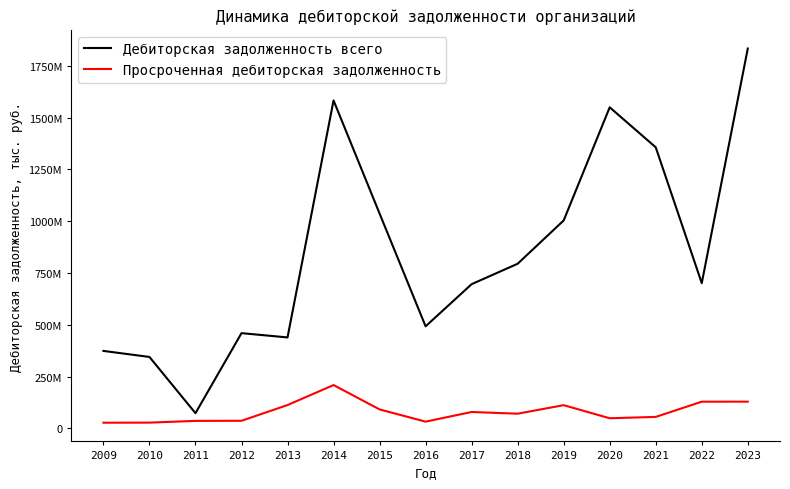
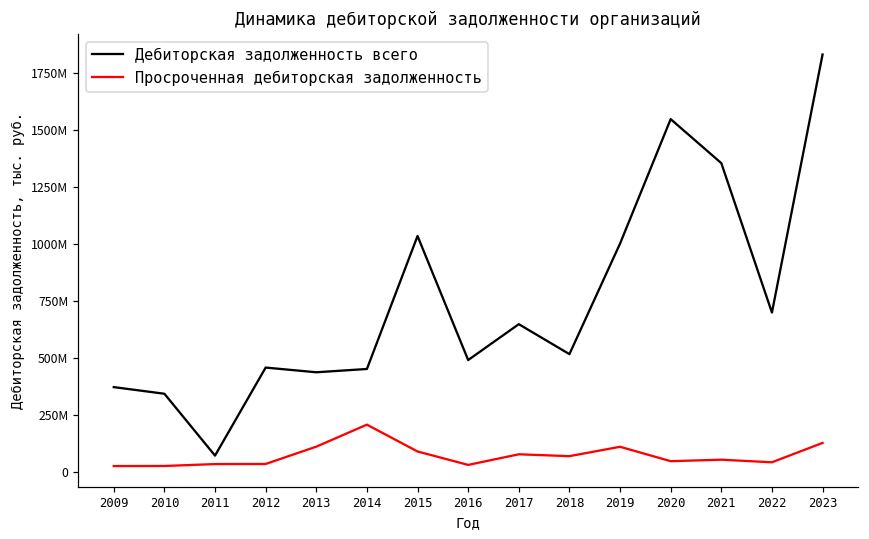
  {
    "Дебиторская задолженность всего": {
      "2009": 370000000,
      "2010": 340000000,
      "2011": 70000000,
      "2012": 460000000,
      "2013": 440000000,
-     "2014": 1580000000,
+     "2014": 450000000,
      "2015": 1040000000,
      "2016": 490000000,
-     "2017": 700000000,
-     "2018": 790000000,
+     "2017": 650000000,
+     "2018": 520000000,
      "2019": 1000000000,
      "2020": 1550000000,
      "2021": 1360000000,
      "2022": 700000000,
      "2023": 1830000000
    },
    "Просроченная дебиторская задолженность": {
      "2009": 30000000,
      "2010": 30000000,
      "2011": 40000000,
      "2012": 40000000,
      "2013": 110000000,
      "2014": 210000000,
      "2015": 90000000,
      "2016": 30000000,
      "2017": 80000000,
      "2018": 70000000,
      "2019": 110000000,
      "2020": 50000000,
      "2021": 60000000,
-     "2022": 130000000,
+     "2022": 40000000,
      "2023": 130000000
    }
  }
